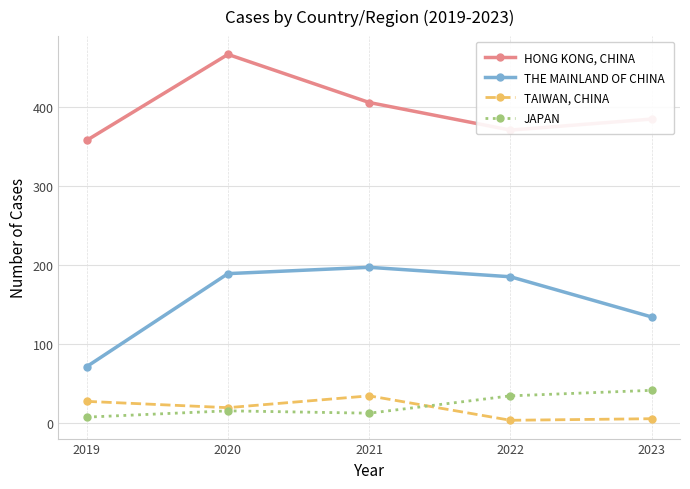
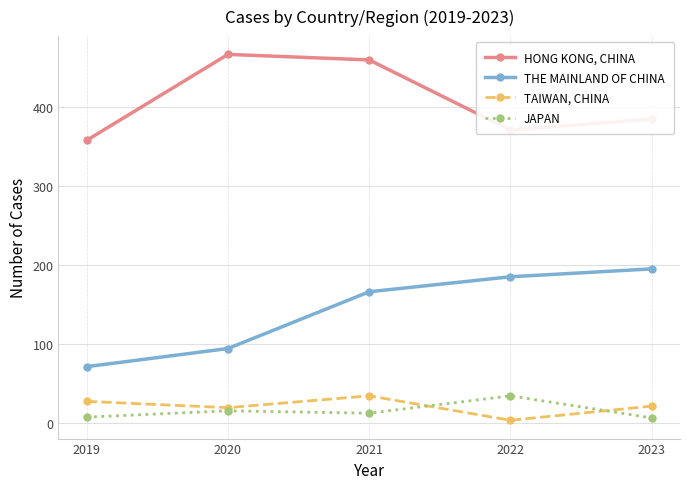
  {
    "HONG KONG, CHINA": {
      "2019": 360,
      "2020": 470,
-     "2021": 410
+     "2021": 460
    },
    "THE MAINLAND OF CHINA": {
      "2019": 70,
-     "2020": 190,
-     "2021": 200,
+     "2020": 90,
+     "2021": 170,
      "2022": 190,
-     "2023": 130
+     "2023": 200
    },
    "TAIWAN, CHINA": {
      "2019": 30,
      "2020": 20,
      "2021": 30,
      "2022": 0,
-     "2023": 10
+     "2023": 20
    },
    "JAPAN": {
      "2019": 10,
      "2020": 20,
      "2021": 10,
      "2022": 30,
-     "2023": 40
+     "2023": 10
    }
  }
